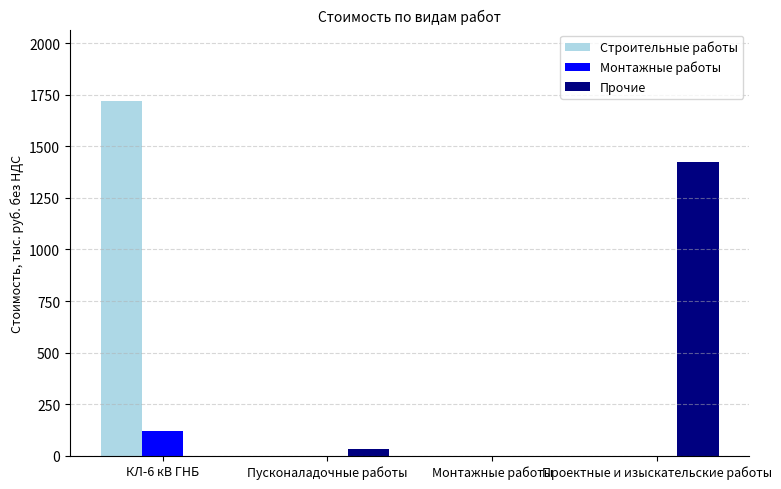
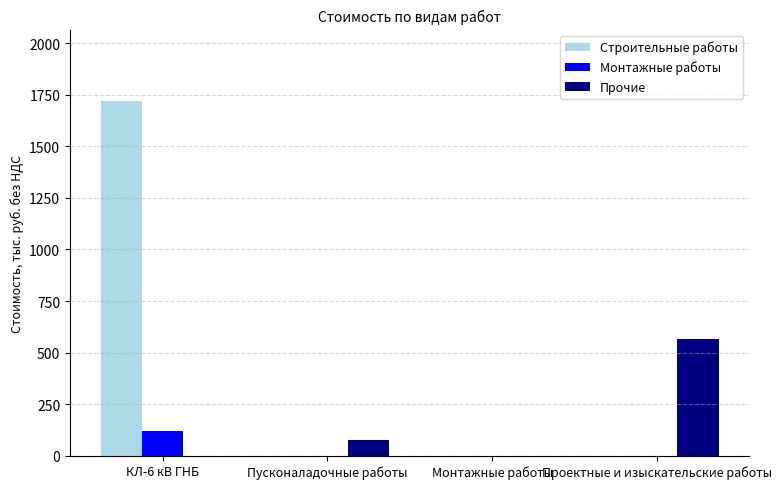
  {
    "Строительные работы": {
      "КЛ-6 кВ ГНБ": 1720,
      "Пусконаладочные работы": 0,
      "Монтажные работы": 0,
      "Проектные и изыскательские работы": 0
    },
    "Монтажные работы": {
      "КЛ-6 кВ ГНБ": 120,
      "Пусконаладочные работы": 0,
      "Монтажные работы": 0,
      "Проектные и изыскательские работы": 0
    },
    "Прочие": {
      "КЛ-6 кВ ГНБ": 0,
-     "Пусконаладочные работы": 30,
+     "Пусконаладочные работы": 80,
      "Монтажные работы": 0,
-     "Проектные и изыскательские работы": 1420
+     "Проектные и изыскательские работы": 570
    }
  }
